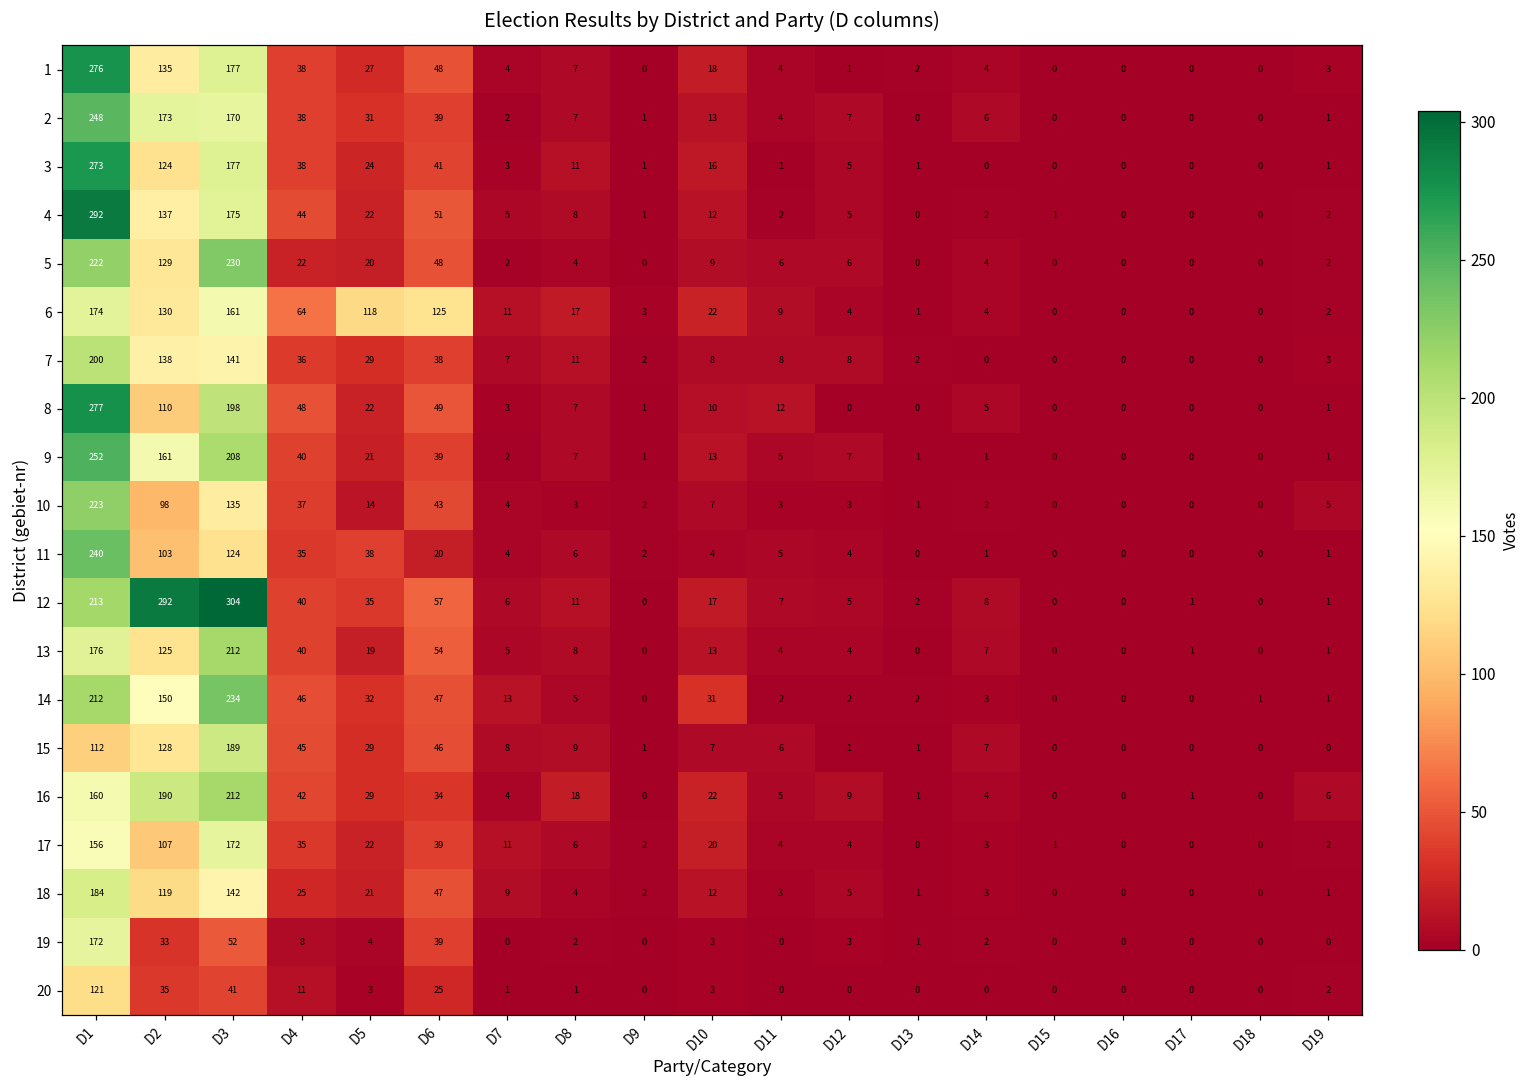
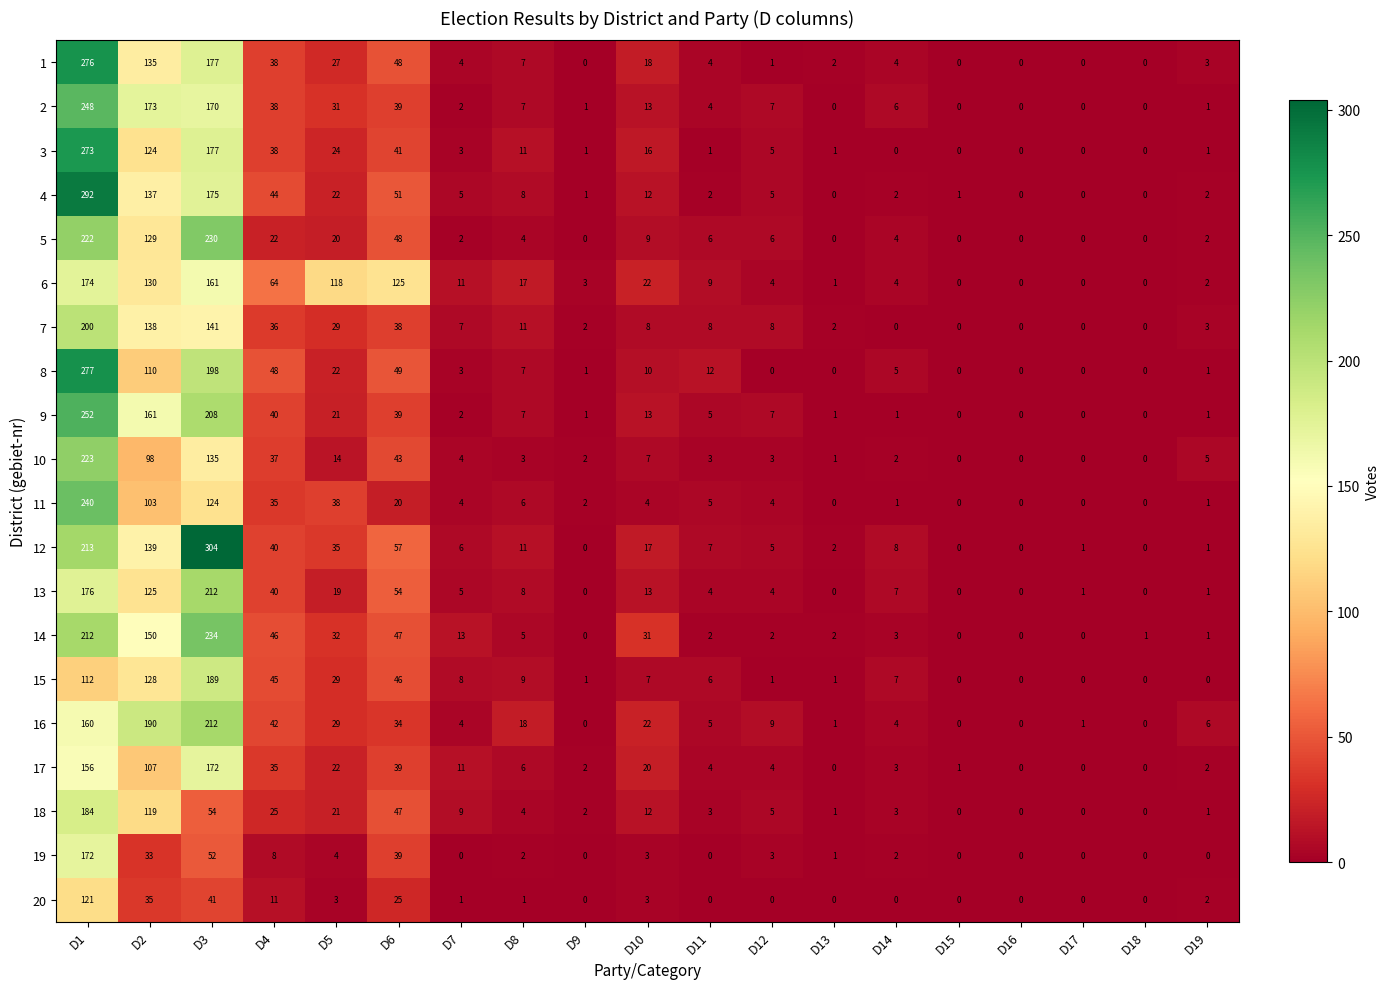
  {
    "12": {
      "D1": 213,
-     "D2": 292,
+     "D2": 139,
      "D3": 304,
      "D4": 40,
      "D5": 35,
      "D6": 57,
      "D7": 6,
      "D8": 11,
      "D9": 0,
      "D10": 17,
      "D11": 7,
      "D12": 5,
      "D13": 2,
      "D14": 8,
      "D15": 0,
      "D16": 0,
      "D17": 1,
      "D18": 0,
      "D19": 1
    },
    "18": {
      "D1": 184,
      "D2": 119,
-     "D3": 142,
+     "D3": 54,
      "D4": 25,
      "D5": 21,
      "D6": 47,
      "D7": 9,
      "D8": 4,
      "D9": 2,
      "D10": 12,
      "D11": 3,
      "D12": 5,
      "D13": 1,
      "D14": 3,
      "D15": 0,
      "D16": 0,
      "D17": 0,
      "D18": 0,
      "D19": 1
    }
  }
